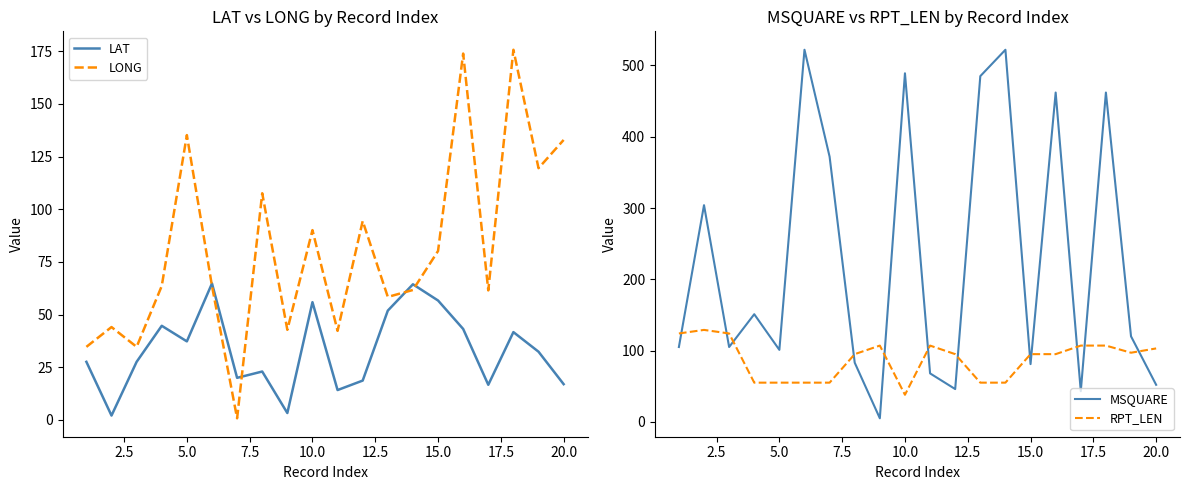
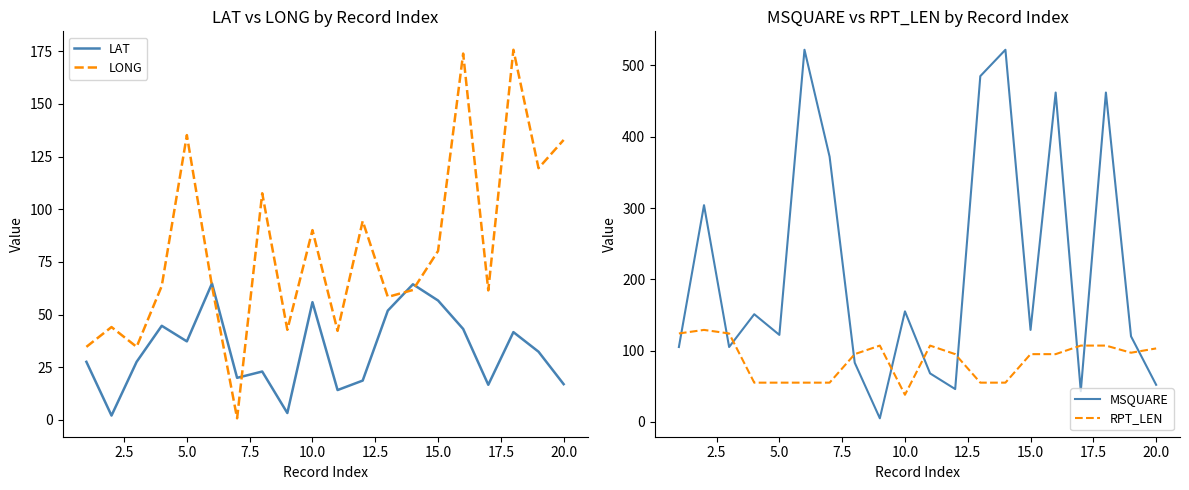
  {
    "LAT vs LONG by Record Index": {
      "LAT": {
        "5.0": 37,
        "10.0": 56,
        "15.0": 57,
        "20.0": 17
      },
      "LONG": {
        "5.0": 135,
        "10.0": 90,
        "15.0": 80,
        "20.0": 133
      }
    },
    "MSQUARE vs RPT_LEN by Record Index": {
      "MSQUARE": {
-       "5.0": 100,
-       "10.0": 490,
-       "15.0": 80,
+       "5.0": 120,
+       "10.0": 160,
+       "15.0": 130,
        "20.0": 50
      },
      "RPT_LEN": {
        "5.0": 60,
        "10.0": 40,
        "15.0": 100,
        "20.0": 100
      }
    }
  }
